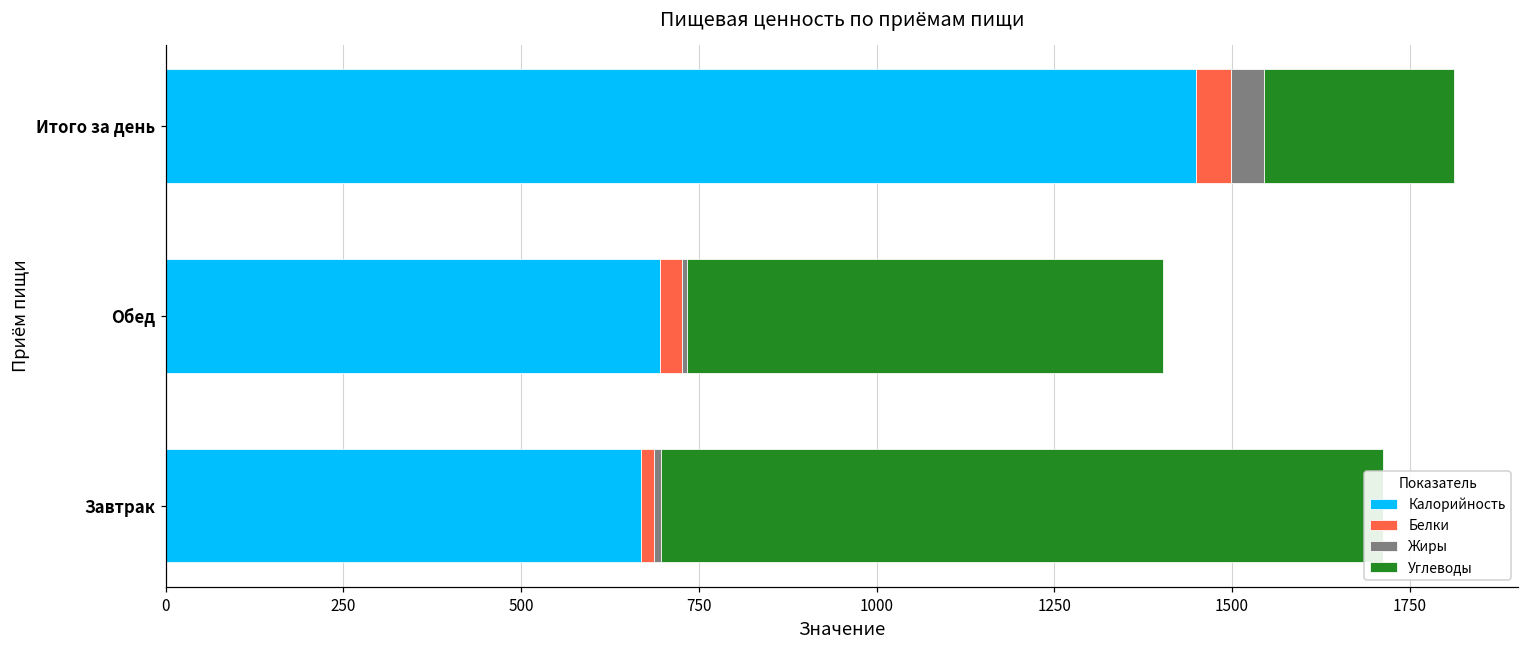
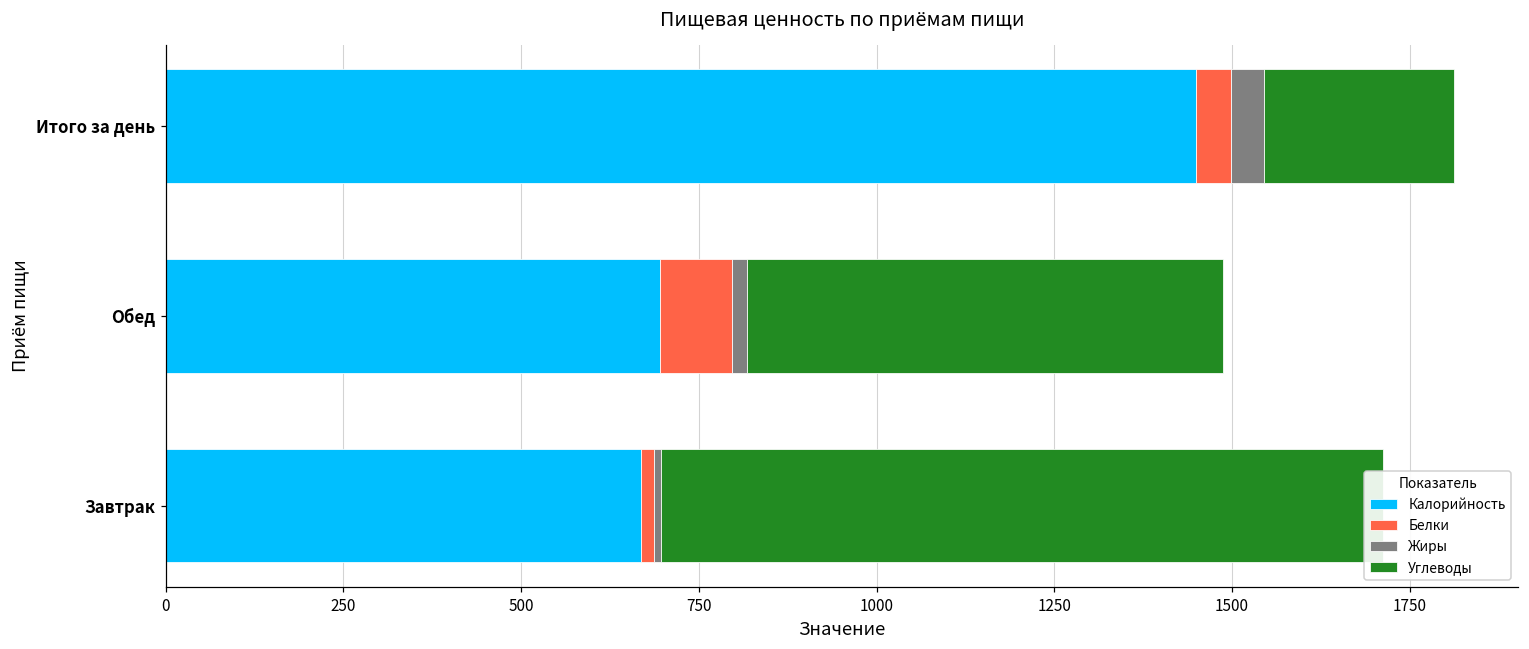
  {
    "Калорийность": {
      "Итого за день": 1450,
      "Обед": 700,
      "Завтрак": 670
    },
    "Белки": {
      "Итого за день": 50,
-     "Обед": 30,
+     "Обед": 100,
      "Завтрак": 20
    },
    "Жиры": {
      "Итого за день": 50,
-     "Обед": 10,
+     "Обед": 20,
      "Завтрак": 10
    },
    "Углеводы": {
      "Итого за день": 270,
      "Обед": 670
    }
  }
